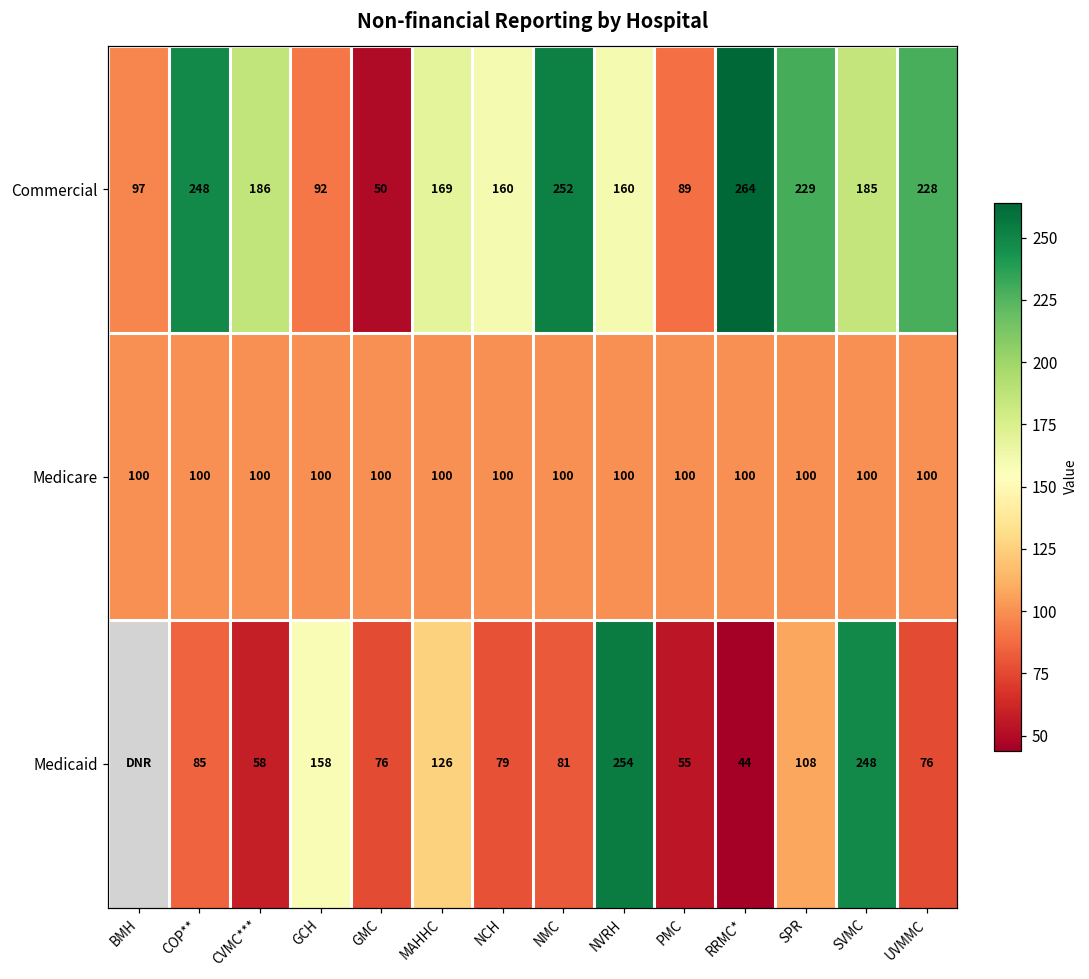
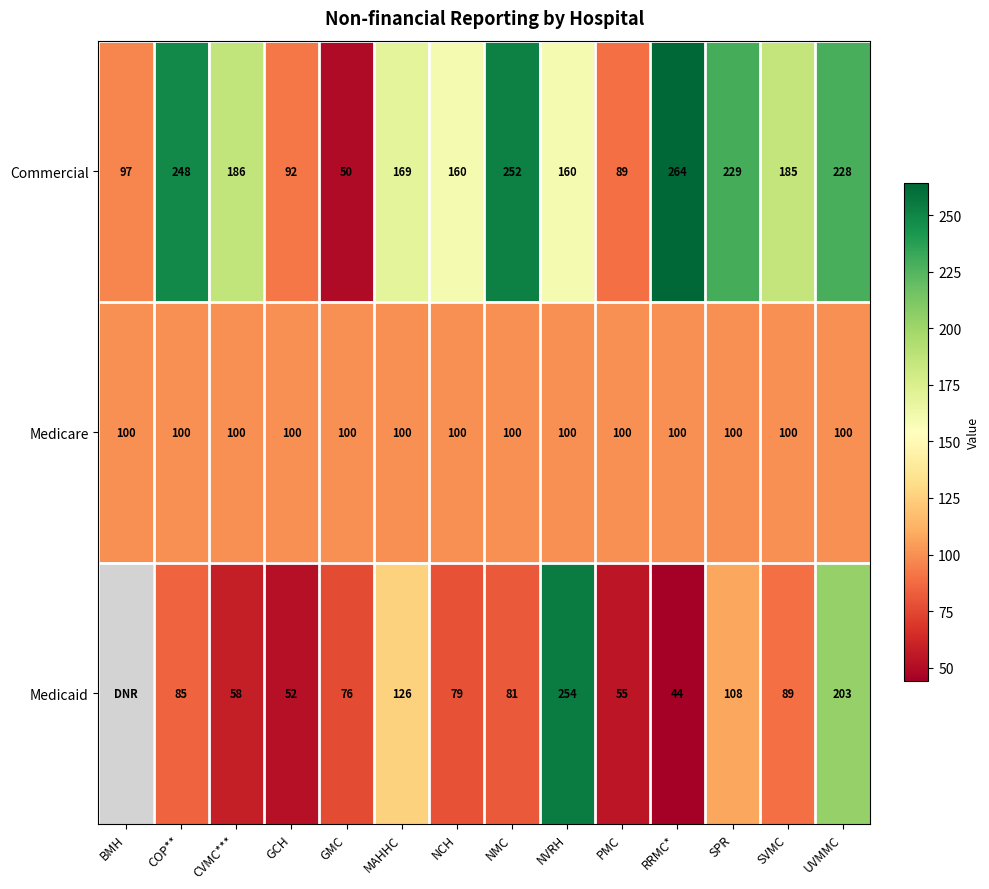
  {
    "Commercial": {
      "BMH": 97,
      "COP**": 248,
      "CVMC***": 186,
      "GCH": 92,
      "GMC": 50,
      "MAHHC": 169,
      "NCH": 160,
      "NMC": 252,
      "NVRH": 160,
      "PMC": 89,
      "RRMC*": 264,
      "SPR": 229,
      "SVMC": 185,
      "UVMMC": 228
    },
    "Medicare": {
      "BMH": 100,
      "COP**": 100,
      "CVMC***": 100,
      "GCH": 100,
      "GMC": 100,
      "MAHHC": 100,
      "NCH": 100,
      "NMC": 100,
      "NVRH": 100,
      "PMC": 100,
      "RRMC*": 100,
      "SPR": 100,
      "SVMC": 100,
      "UVMMC": 100
    },
    "Medicaid": {
      "COP**": 85,
      "CVMC***": 58,
-     "GCH": 158,
+     "GCH": 52,
      "GMC": 76,
      "MAHHC": 126,
      "NCH": 79,
      "NMC": 81,
      "NVRH": 254,
      "PMC": 55,
      "RRMC*": 44,
      "SPR": 108,
-     "SVMC": 248,
-     "UVMMC": 76
+     "SVMC": 89,
+     "UVMMC": 203
    }
  }
